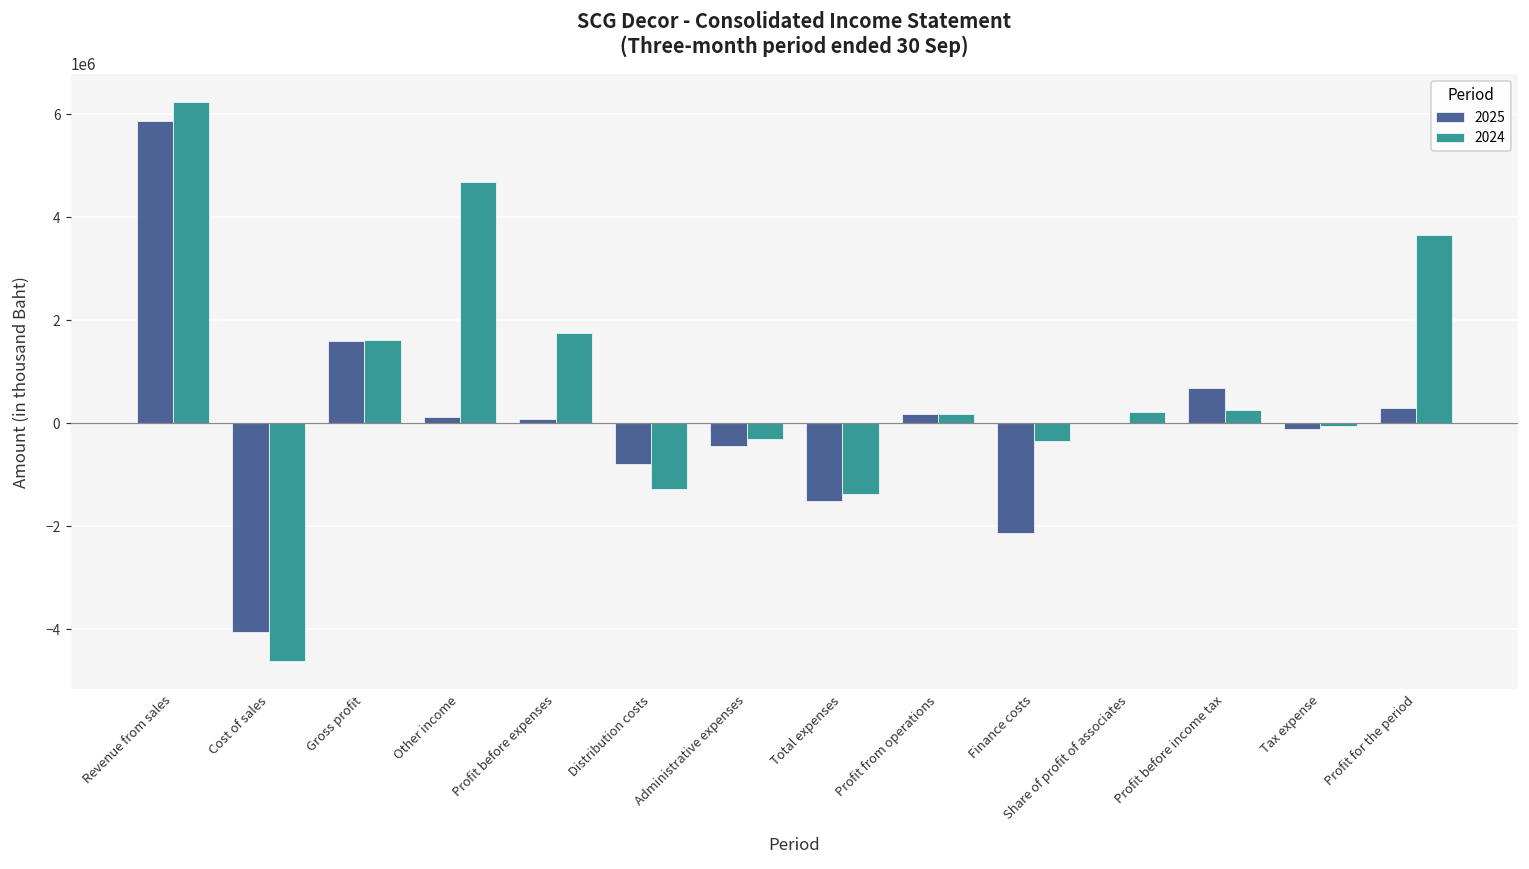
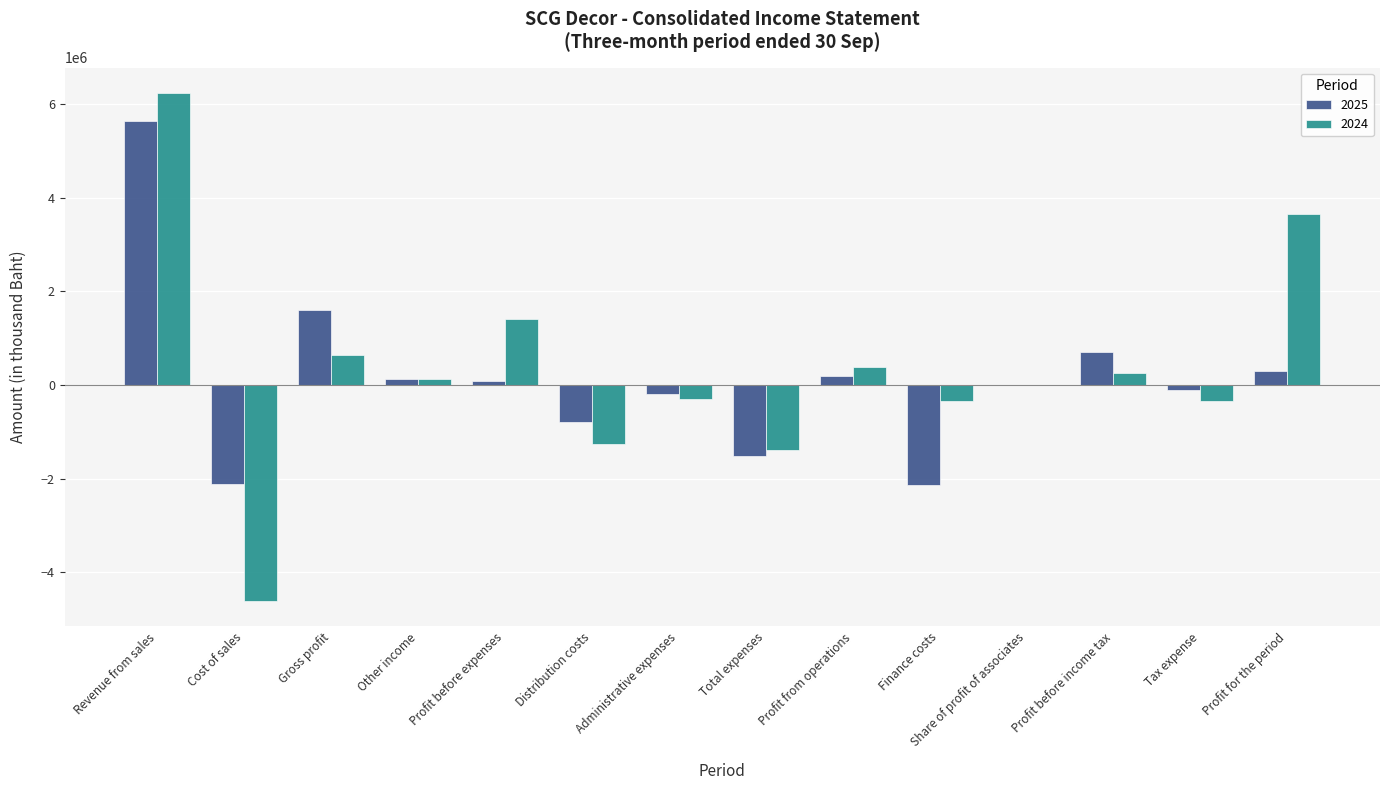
  {
    "2025": {
-     "Revenue from sales": 5900000,
-     "Cost of sales": -4000000,
+     "Revenue from sales": 5600000,
+     "Cost of sales": -2100000,
      "Gross profit": 1600000,
      "Other income": 100000,
      "Profit before expenses": 100000,
      "Distribution costs": -800000,
-     "Administrative expenses": -400000,
+     "Administrative expenses": -200000,
      "Total expenses": -1500000,
      "Profit from operations": 200000,
      "Finance costs": -2100000,
      "Profit before income tax": 700000,
      "Tax expense": -100000,
      "Profit for the period": 300000
    },
    "2024": {
      "Revenue from sales": 6200000,
      "Cost of sales": -4600000,
-     "Gross profit": 1600000,
-     "Other income": 4700000,
-     "Profit before expenses": 1800000,
+     "Gross profit": 600000,
+     "Other income": 100000,
+     "Profit before expenses": 1400000,
      "Distribution costs": -1300000,
      "Administrative expenses": -300000,
      "Total expenses": -1400000,
-     "Profit from operations": 200000,
+     "Profit from operations": 400000,
      "Finance costs": -300000,
-     "Share of profit of associates": 200000,
+     "Share of profit of associates": 0,
      "Profit before income tax": 300000,
-     "Tax expense": -100000,
+     "Tax expense": -300000,
      "Profit for the period": 3700000
    }
  }
